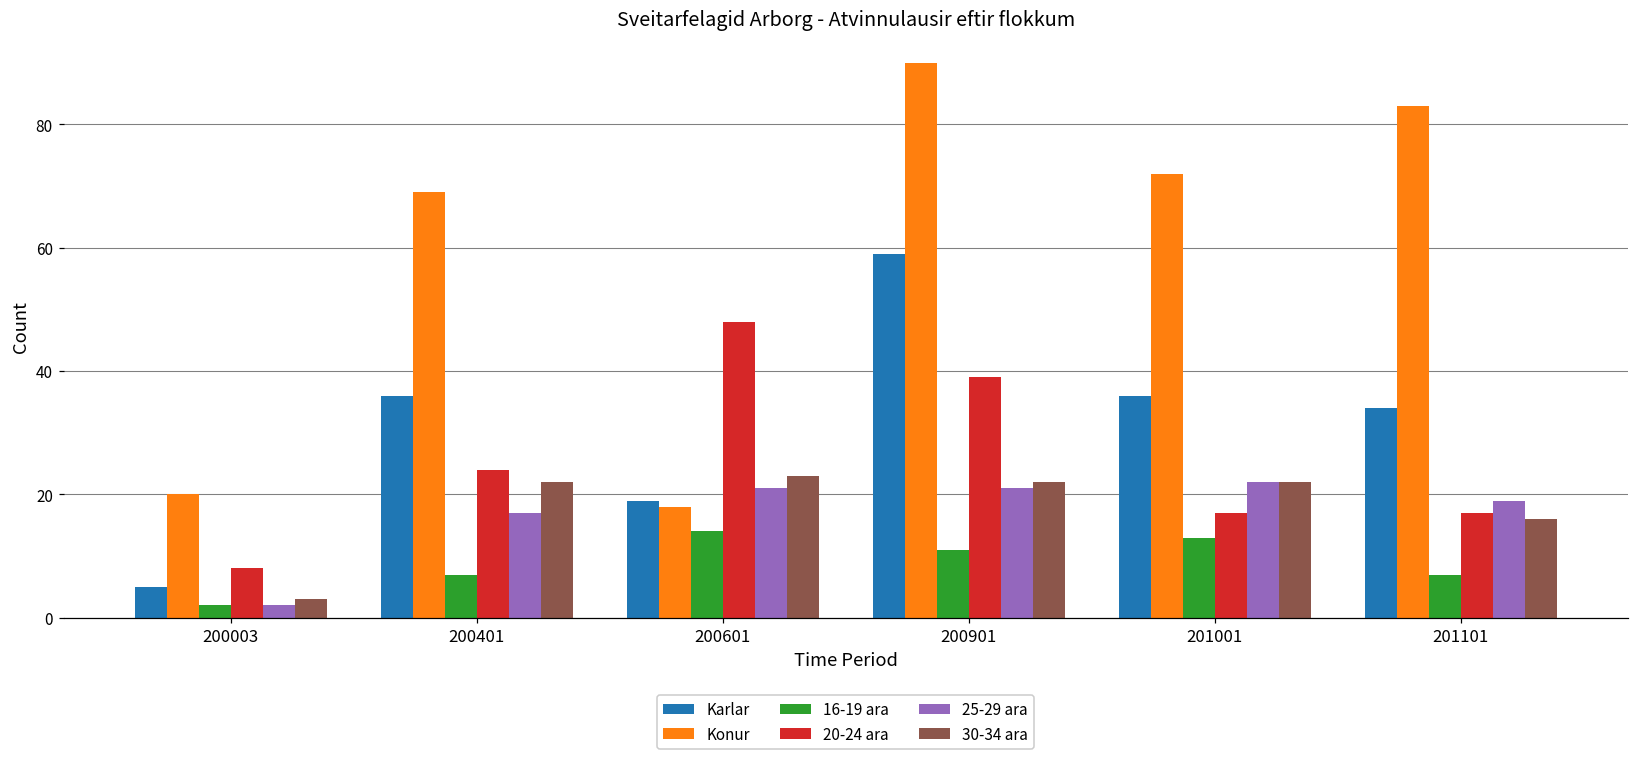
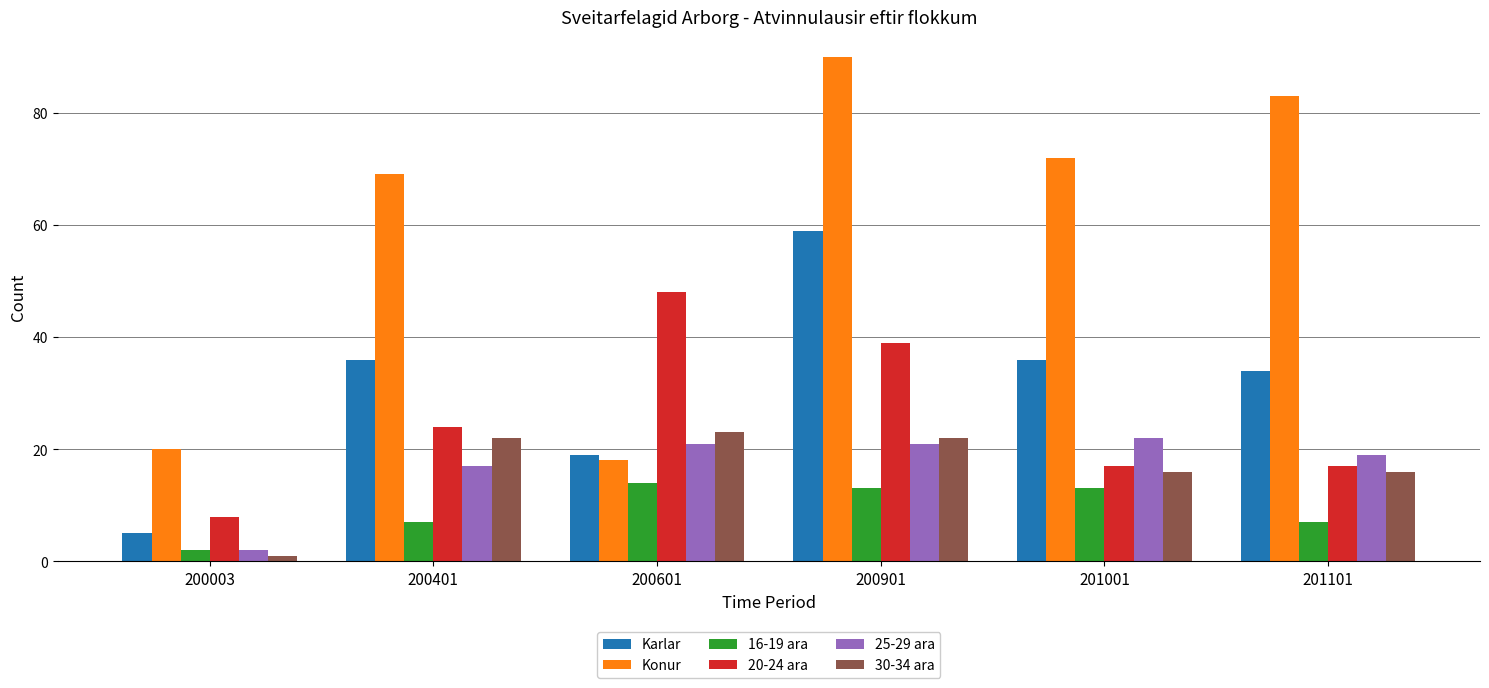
  {
    "Karlar": {
      "200003": 5,
      "200401": 36,
      "200601": 19,
      "200901": 59,
      "201001": 36,
      "201101": 34
    },
    "Konur": {
      "200003": 20,
      "200401": 69,
      "200601": 18,
      "200901": 90,
      "201001": 72,
      "201101": 83
    },
    "16-19 ara": {
      "200003": 2,
      "200401": 7,
      "200601": 14,
-     "200901": 11,
+     "200901": 13,
      "201001": 13,
      "201101": 7
    },
    "20-24 ara": {
      "200003": 8,
      "200401": 24,
      "200601": 48,
      "200901": 39,
      "201001": 17,
      "201101": 17
    },
    "25-29 ara": {
      "200003": 2,
      "200401": 17,
      "200601": 21,
      "200901": 21,
      "201001": 22,
      "201101": 19
    },
    "30-34 ara": {
-     "200003": 3,
+     "200003": 1,
      "200401": 22,
      "200601": 23,
      "200901": 22,
-     "201001": 22,
+     "201001": 16,
      "201101": 16
    }
  }
